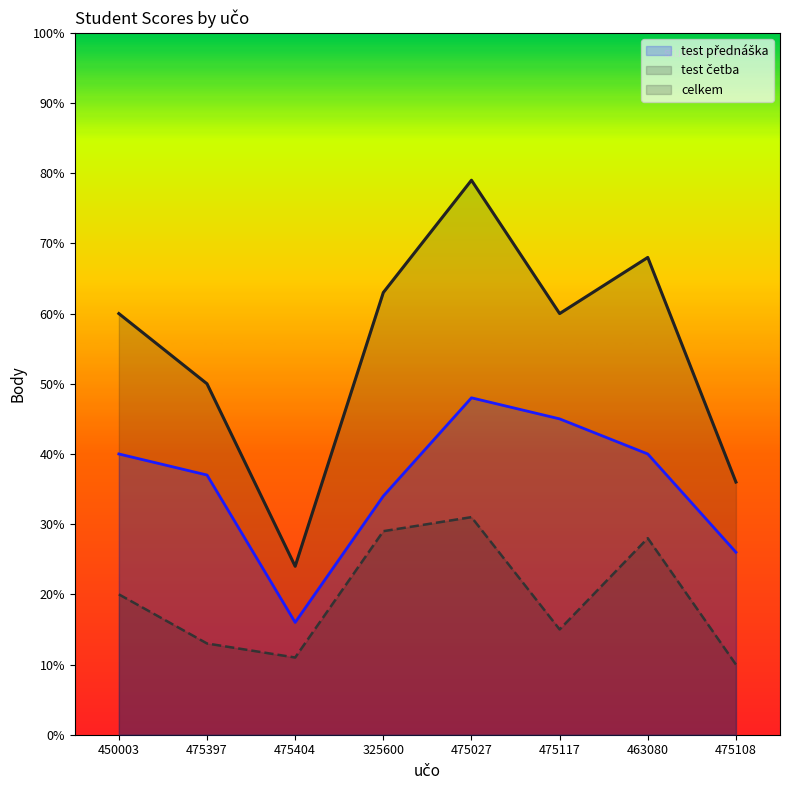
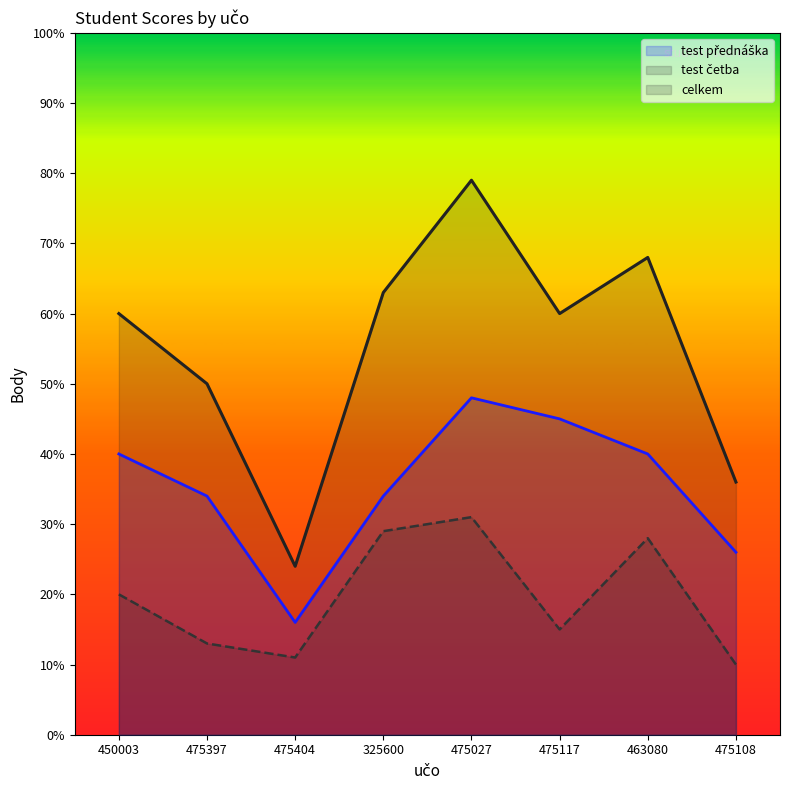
  {
    "test přednáška": {
      "450003": "40%",
-     "475397": "37%",
+     "475397": "34%",
      "475404": "16%",
      "325600": "34%",
      "475027": "48%",
      "475117": "45%",
      "463080": "40%",
      "475108": "26%"
    }
  }
